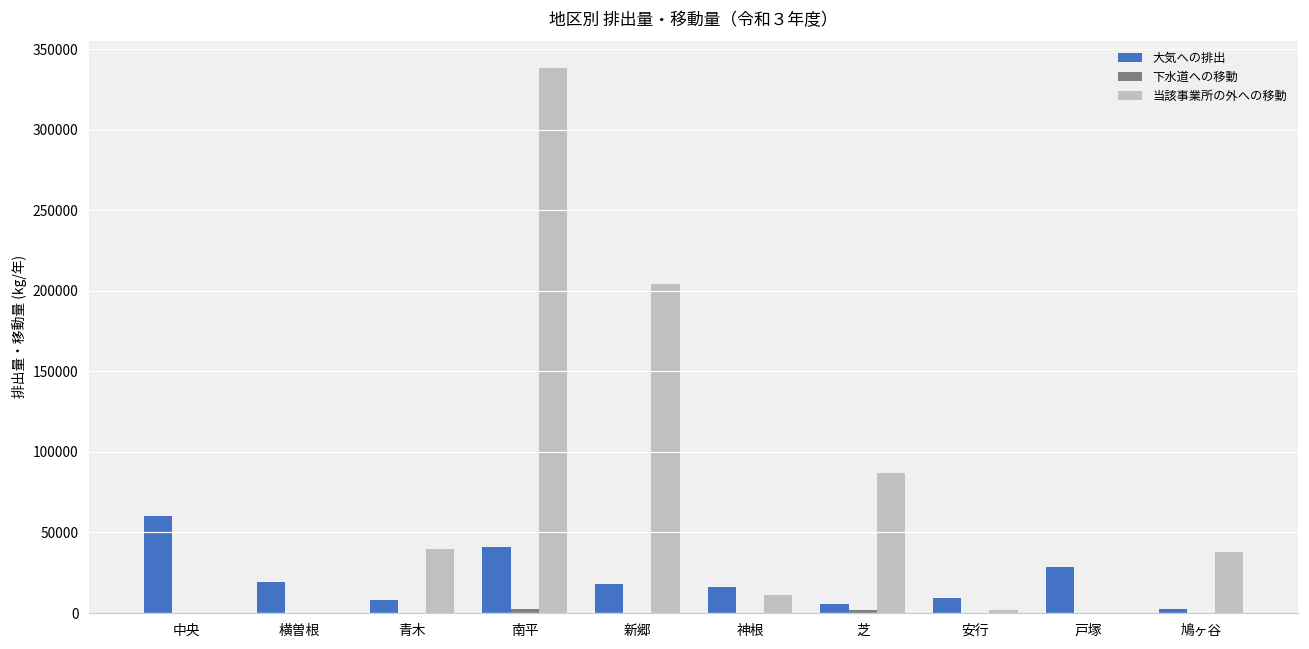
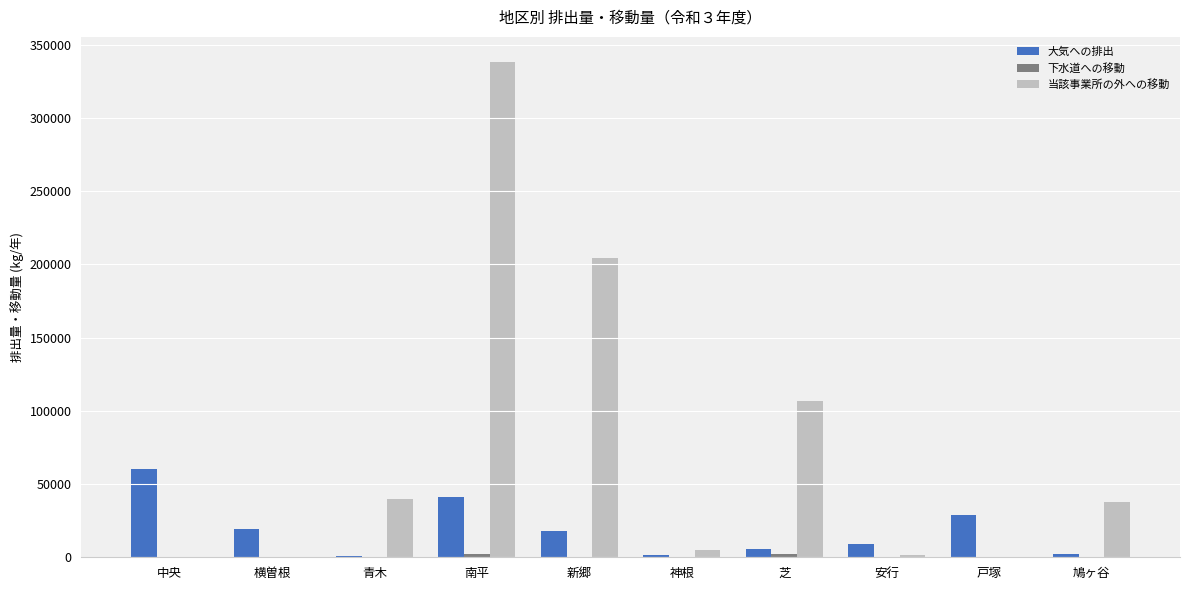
  {
    "大気への排出": {
      "中央": 60000,
      "横曽根": 19000,
-     "青木": 8000,
+     "青木": 1000,
      "南平": 41000,
      "新郷": 18000,
-     "神根": 16000,
+     "神根": 2000,
      "芝": 6000,
      "安行": 9000,
      "戸塚": 29000,
      "鳩ヶ谷": 2000
    },
    "下水道への移動": {
      "中央": 0,
      "青木": 0,
      "南平": 2000,
      "神根": 0,
      "芝": 2000,
      "安行": 0,
      "戸塚": 0
    },
    "当該事業所の外への移動": {
      "中央": 0,
      "青木": 40000,
      "南平": 338000,
      "新郷": 204000,
-     "神根": 11000,
-     "芝": 87000,
+     "神根": 5000,
+     "芝": 107000,
      "戸塚": 0,
      "鳩ヶ谷": 38000
    }
  }
